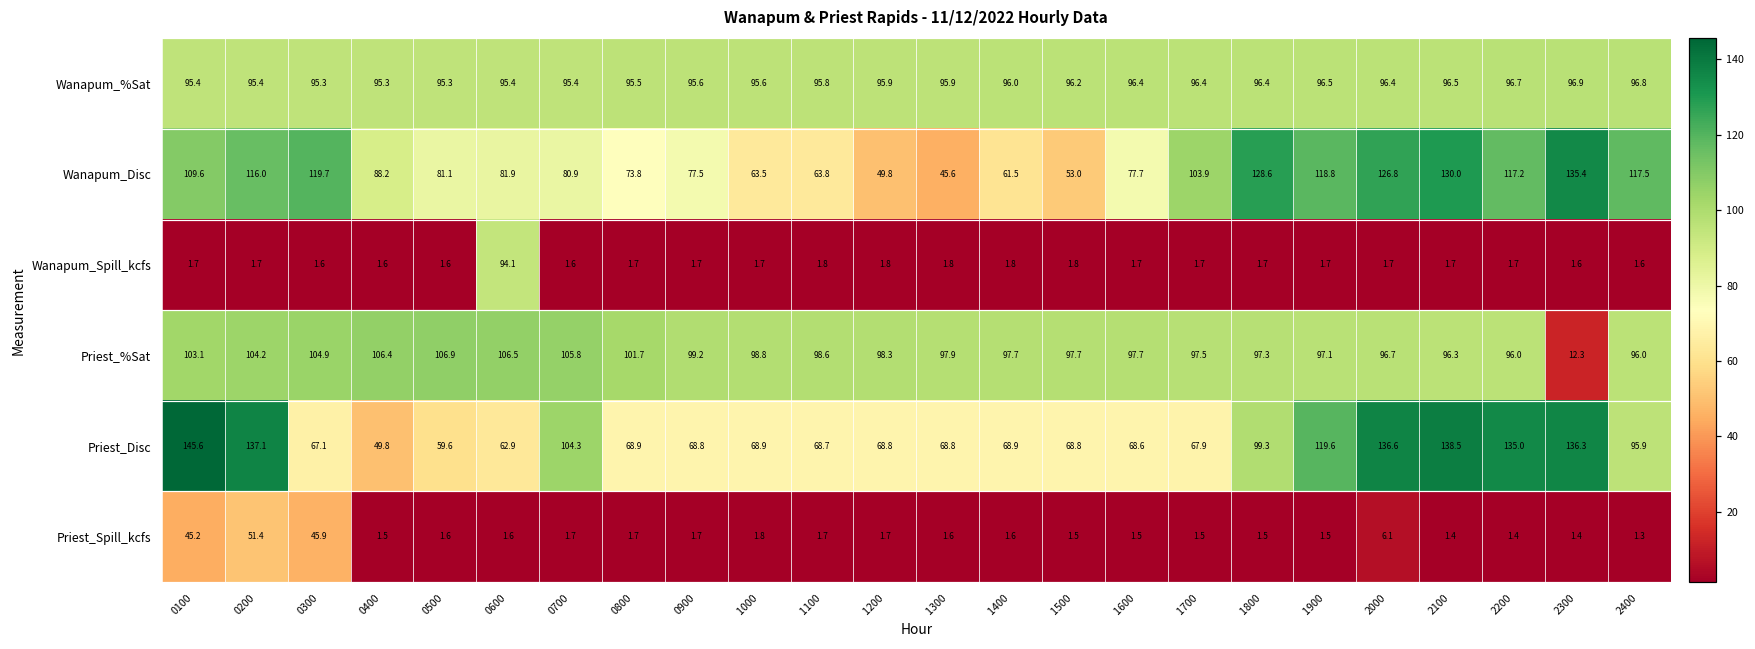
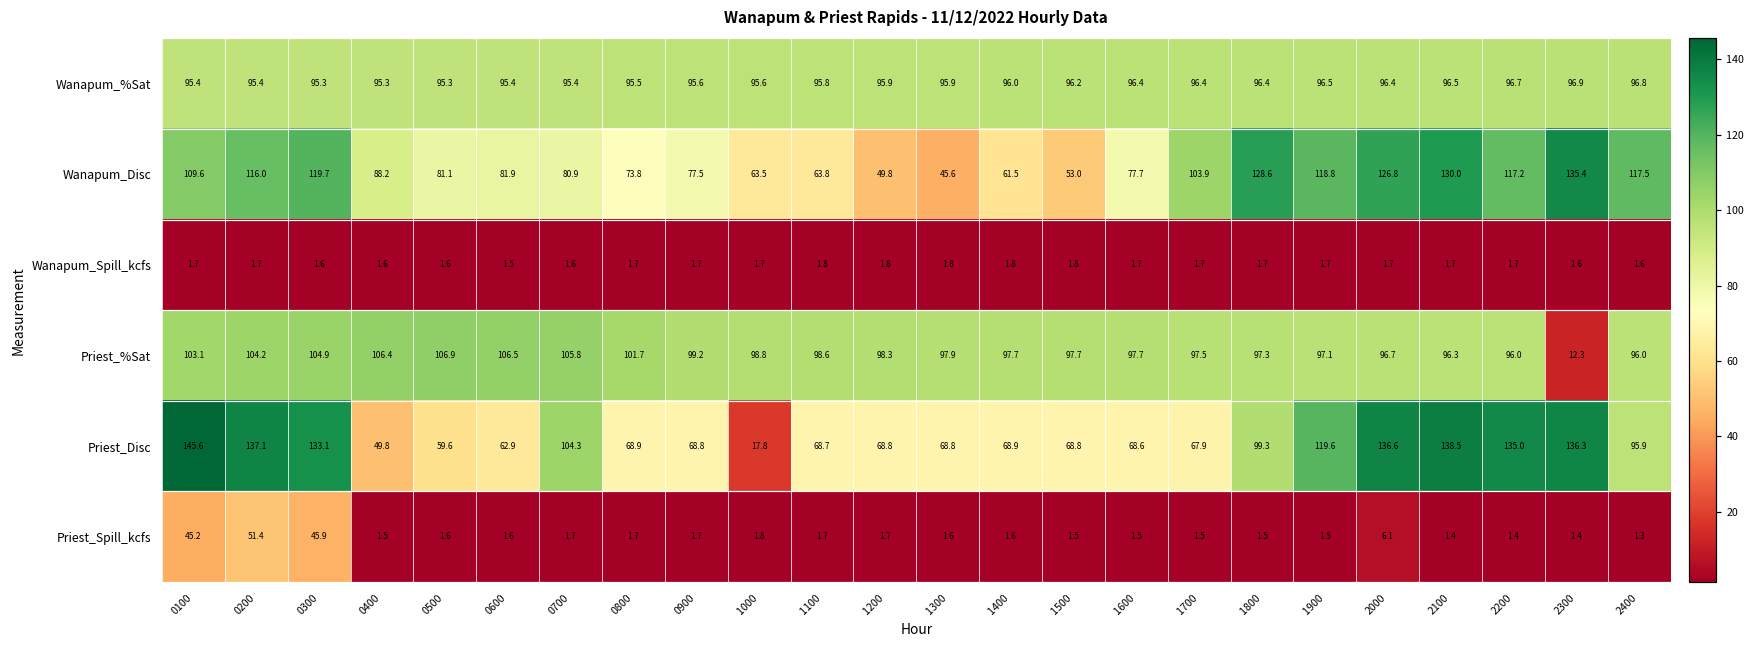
  {
    "Wanapum_%Sat": {
      "0100": 95.4,
      "0200": 95.4,
      "0300": 95.3,
      "0400": 95.3,
      "0500": 95.3,
      "0600": 95.4,
      "0700": 95.4,
      "0800": 95.5,
      "0900": 95.6,
      "1000": 95.6,
      "1100": 95.8,
      "1200": 95.9,
      "1300": 95.9,
      "1400": 96.0,
      "1500": 96.2,
      "1600": 96.4,
      "1700": 96.4,
      "1800": 96.4,
      "1900": 96.5,
      "2000": 96.4,
      "2100": 96.5,
      "2200": 96.7,
      "2300": 96.9,
      "2400": 96.8
    },
    "Wanapum_Disc": {
      "0100": 109.6,
      "0200": 116.0,
      "0300": 119.7,
      "0400": 88.2,
      "0500": 81.1,
      "0600": 81.9,
      "0700": 80.9,
      "0800": 73.8,
      "0900": 77.5,
      "1000": 63.5,
      "1100": 63.8,
      "1200": 49.8,
      "1300": 45.6,
      "1400": 61.5,
      "1500": 53.0,
      "1600": 77.7,
      "1700": 103.9,
      "1800": 128.6,
      "1900": 118.8,
      "2000": 126.8,
      "2100": 130.0,
      "2200": 117.2,
      "2300": 135.4,
      "2400": 117.5
    },
    "Wanapum_Spill_kcfs": {
      "0100": 1.7,
      "0200": 1.7,
      "0300": 1.6,
      "0400": 1.6,
      "0500": 1.6,
-     "0600": 94.1,
+     "0600": 1.5,
      "0700": 1.6,
      "0800": 1.7,
      "0900": 1.7,
      "1000": 1.7,
      "1100": 1.8,
      "1200": 1.8,
      "1300": 1.8,
      "1400": 1.8,
      "1500": 1.8,
      "1600": 1.7,
      "1700": 1.7,
      "1800": 1.7,
      "1900": 1.7,
      "2000": 1.7,
      "2100": 1.7,
      "2200": 1.7,
      "2300": 1.6,
      "2400": 1.6
    },
    "Priest_%Sat": {
      "0100": 103.1,
      "0200": 104.2,
      "0300": 104.9,
      "0400": 106.4,
      "0500": 106.9,
      "0600": 106.5,
      "0700": 105.8,
      "0800": 101.7,
      "0900": 99.2,
      "1000": 98.8,
      "1100": 98.6,
      "1200": 98.3,
      "1300": 97.9,
      "1400": 97.7,
      "1500": 97.7,
      "1600": 97.7,
      "1700": 97.5,
      "1800": 97.3,
      "1900": 97.1,
      "2000": 96.7,
      "2100": 96.3,
      "2200": 96.0,
      "2300": 12.3,
      "2400": 96.0
    },
    "Priest_Disc": {
      "0100": 145.6,
      "0200": 137.1,
-     "0300": 67.1,
+     "0300": 133.1,
      "0400": 49.8,
      "0500": 59.6,
      "0600": 62.9,
      "0700": 104.3,
      "0800": 68.9,
      "0900": 68.8,
-     "1000": 68.9,
+     "1000": 17.8,
      "1100": 68.7,
      "1200": 68.8,
      "1300": 68.8,
      "1400": 68.9,
      "1500": 68.8,
      "1600": 68.6,
      "1700": 67.9,
      "1800": 99.3,
      "1900": 119.6,
      "2000": 136.6,
      "2100": 138.5,
      "2200": 135.0,
      "2300": 136.3,
      "2400": 95.9
    },
    "Priest_Spill_kcfs": {
      "0100": 45.2,
      "0200": 51.4,
      "0300": 45.9,
      "0400": 1.5,
      "0500": 1.6,
      "0600": 1.6,
      "0700": 1.7,
      "0800": 1.7,
      "0900": 1.7,
      "1000": 1.8,
      "1100": 1.7,
      "1200": 1.7,
      "1300": 1.6,
      "1400": 1.6,
      "1500": 1.5,
      "1600": 1.5,
      "1700": 1.5,
      "1800": 1.5,
      "1900": 1.5,
      "2000": 6.1,
      "2100": 1.4,
      "2200": 1.4,
      "2300": 1.4,
      "2400": 1.3
    }
  }
